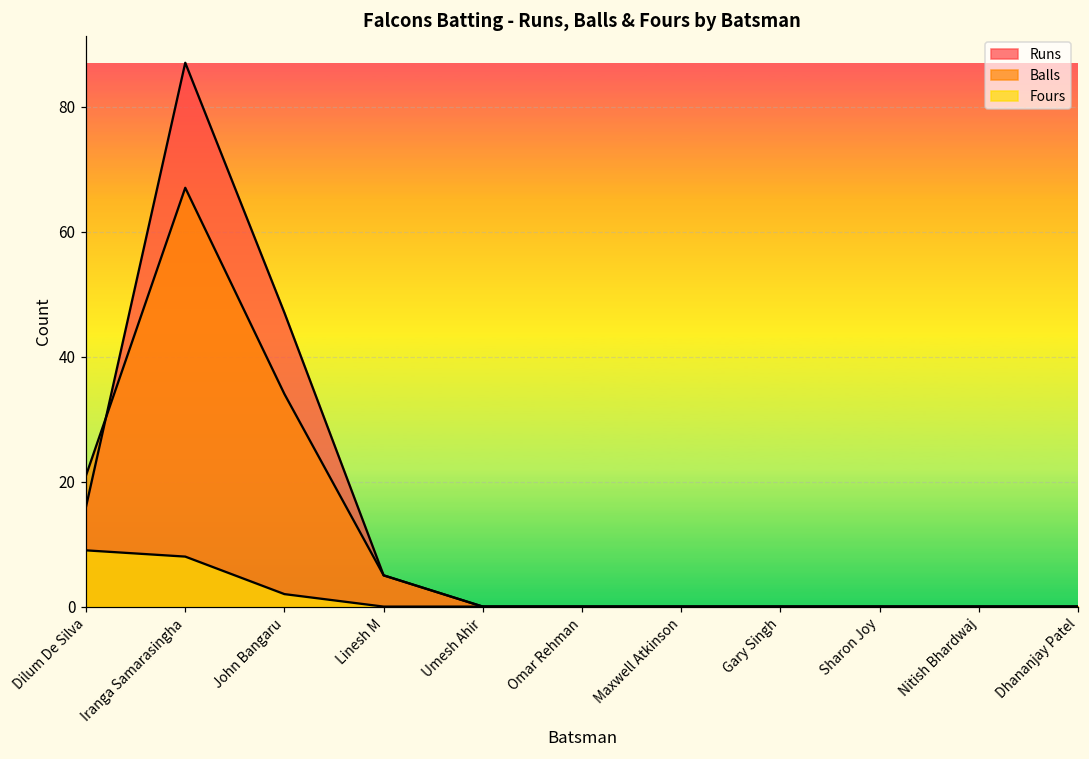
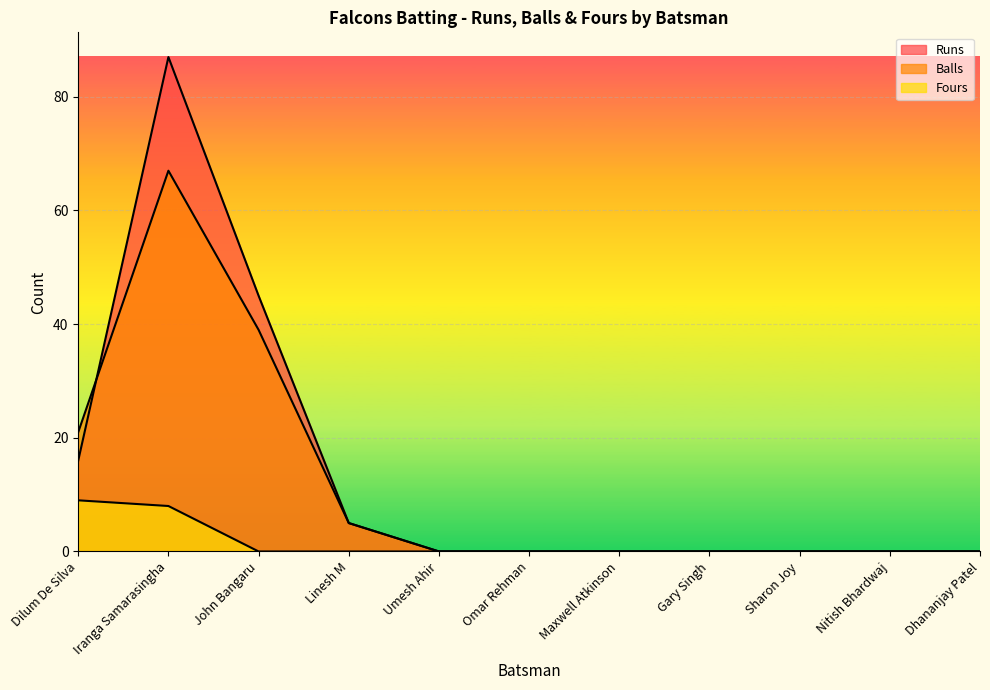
  {
    "Runs": {
      "Dilum De Silva": 16,
      "Iranga Samarasingha": 87,
-     "John Bangaru": 47
+     "John Bangaru": 45
    },
    "Balls": {
      "Dilum De Silva": 21,
      "Iranga Samarasingha": 67,
-     "John Bangaru": 34
+     "John Bangaru": 39
    },
    "Fours": {
      "Dilum De Silva": 9,
      "Iranga Samarasingha": 8,
-     "John Bangaru": 2,
+     "John Bangaru": 0,
      "Linesh M": 0
    }
  }
